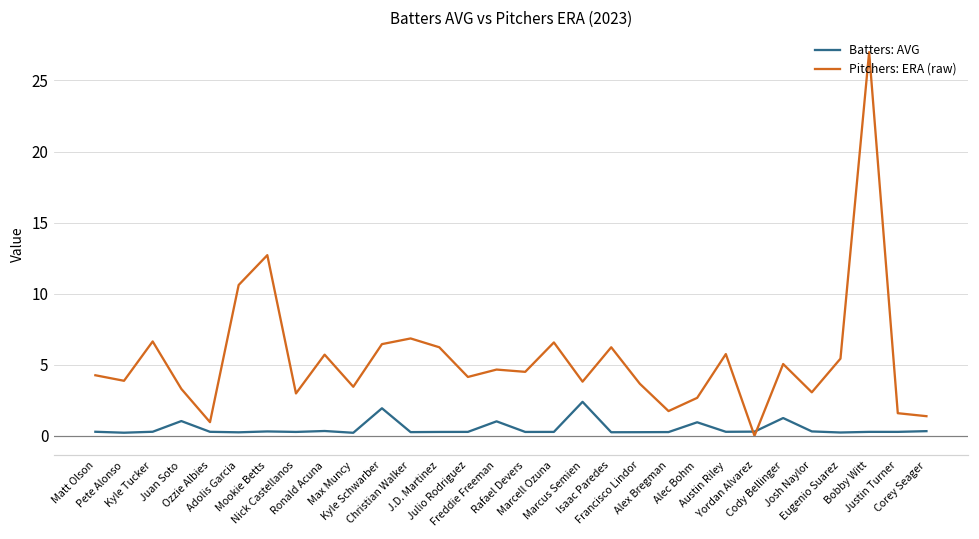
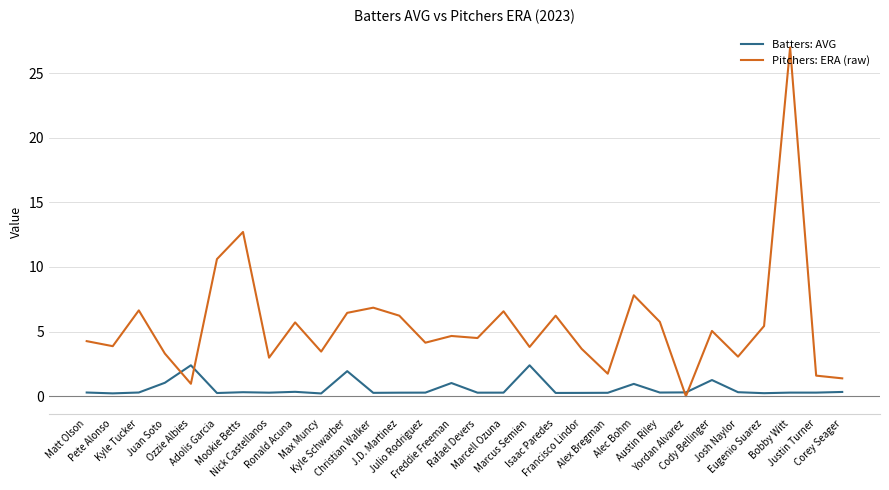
  {
    "Batters: AVG": {
      "Matt Olson": 0.3,
      "Pete Alonso": 0.2,
      "Kyle Tucker": 0.3,
      "Juan Soto": 1.0,
-     "Ozzie Albies": 0.3,
+     "Ozzie Albies": 2.4,
      "Adolis Garcia": 0.2,
      "Mookie Betts": 0.3,
      "Nick Castellanos": 0.3,
      "Ronald Acuna": 0.3,
      "Max Muncy": 0.2,
      "Kyle Schwarber": 1.9,
      "Christian Walker": 0.3,
      "J.D. Martinez": 0.3,
      "Julio Rodriguez": 0.3,
      "Freddie Freeman": 1.0,
      "Rafael Devers": 0.3,
      "Marcell Ozuna": 0.3,
      "Marcus Semien": 2.4,
      "Isaac Paredes": 0.3,
      "Francisco Lindor": 0.3,
      "Alex Bregman": 0.3,
      "Alec Bohm": 1.0,
      "Austin Riley": 0.3,
      "Yordan Alvarez": 0.3,
      "Cody Bellinger": 1.2,
      "Josh Naylor": 0.3,
      "Eugenio Suarez": 0.2,
      "Bobby Witt": 0.3,
      "Justin Turner": 0.3,
      "Corey Seager": 0.3
    },
    "Pitchers: ERA (raw)": {
      "Matt Olson": 4.3,
      "Pete Alonso": 3.9,
      "Kyle Tucker": 6.6,
      "Juan Soto": 3.3,
      "Ozzie Albies": 1.0,
      "Adolis Garcia": 10.6,
      "Mookie Betts": 12.7,
      "Nick Castellanos": 3.0,
      "Ronald Acuna": 5.7,
      "Max Muncy": 3.5,
      "Kyle Schwarber": 6.5,
      "Christian Walker": 6.9,
      "J.D. Martinez": 6.2,
      "Julio Rodriguez": 4.1,
      "Freddie Freeman": 4.7,
      "Rafael Devers": 4.5,
      "Marcell Ozuna": 6.6,
      "Marcus Semien": 3.8,
      "Isaac Paredes": 6.2,
      "Francisco Lindor": 3.7,
      "Alex Bregman": 1.7,
-     "Alec Bohm": 2.7,
+     "Alec Bohm": 7.8,
      "Austin Riley": 5.8,
      "Yordan Alvarez": 0.0,
      "Cody Bellinger": 5.1,
      "Josh Naylor": 3.1,
      "Eugenio Suarez": 5.4,
      "Bobby Witt": 27.0,
      "Justin Turner": 1.6,
      "Corey Seager": 1.4
    }
  }
